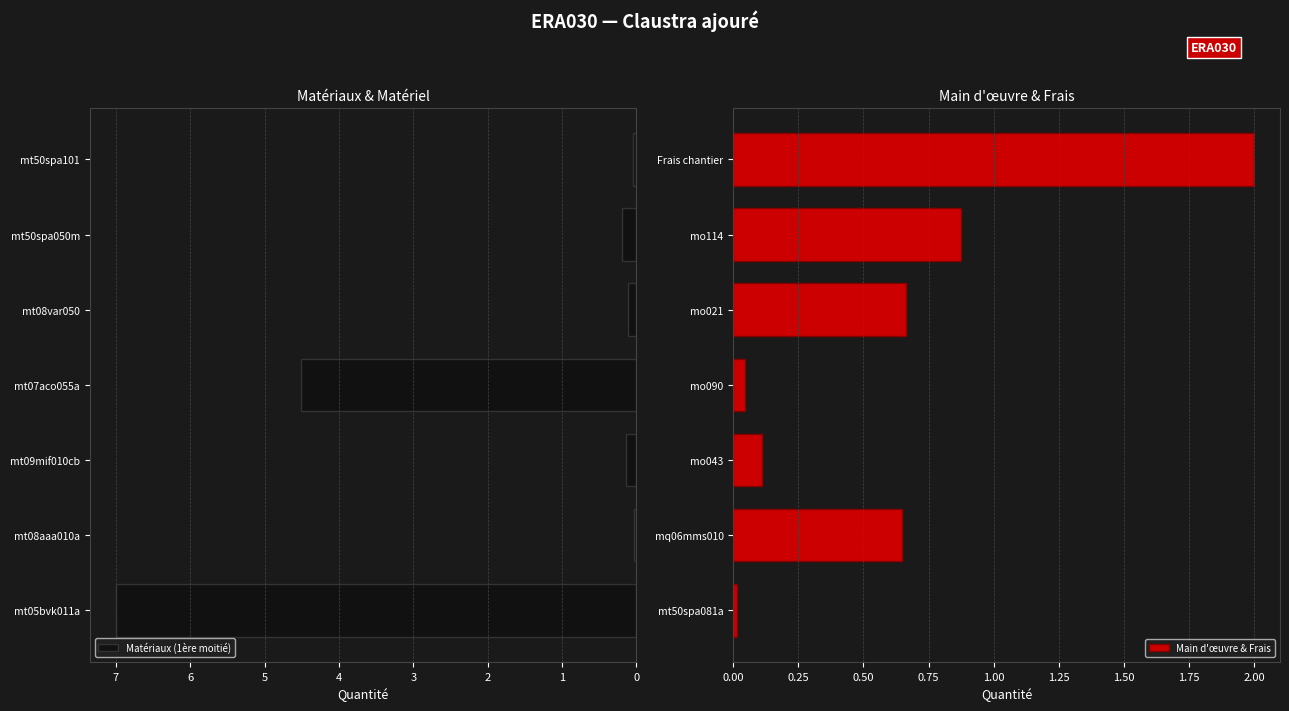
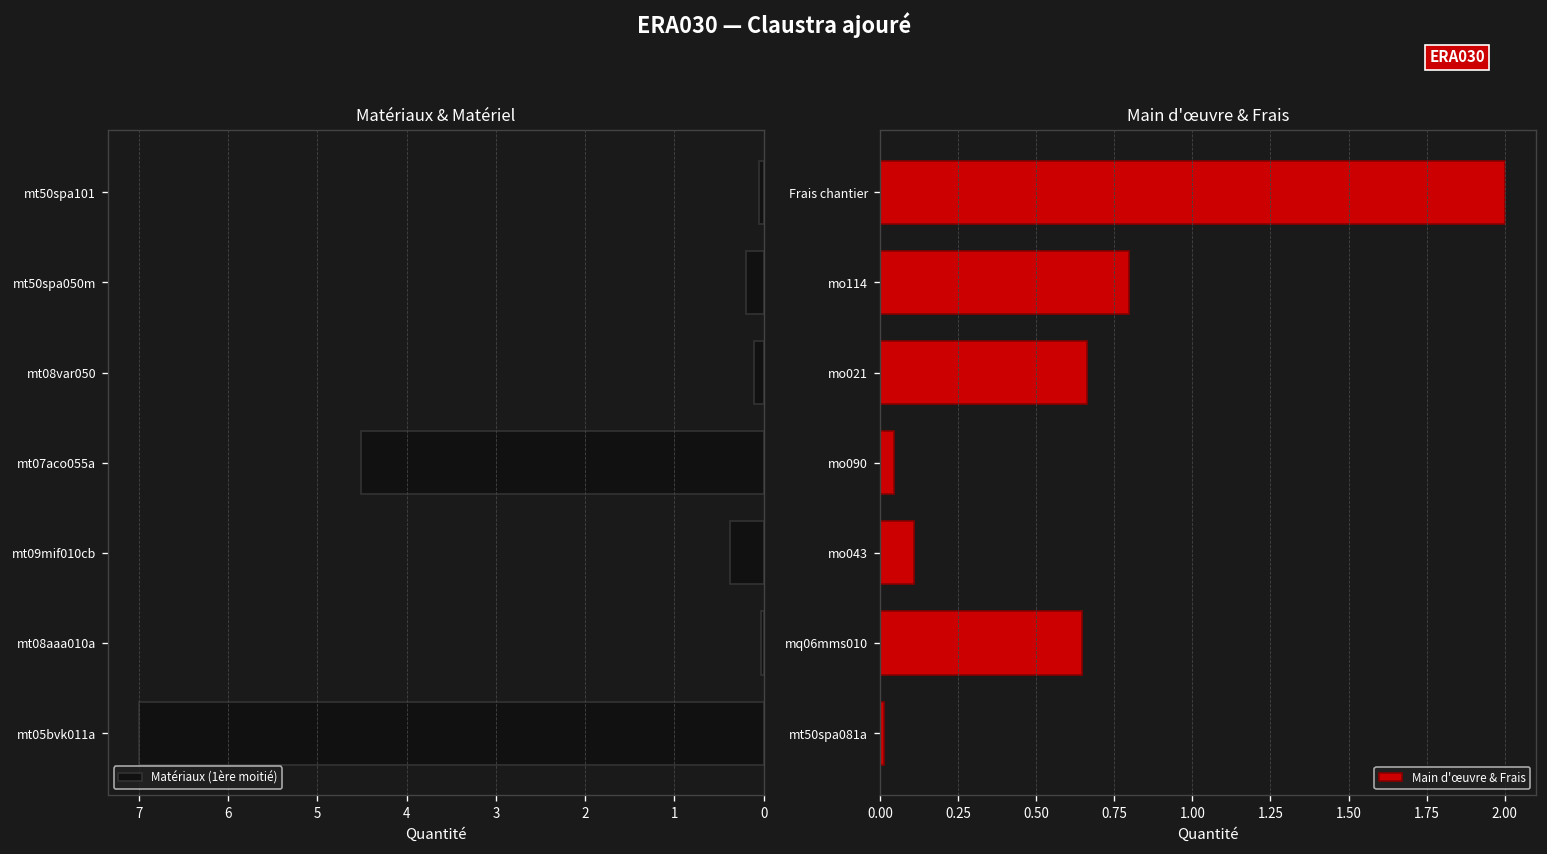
  {
    "Matériaux & Matériel": {
      "mt50spa101": 0.1,
      "mt50spa050m": 0.2,
      "mt08var050": 0.1,
      "mt07aco055a": 4.5,
-     "mt09mif010cb": 0.1,
+     "mt09mif010cb": 0.4,
      "mt05bvk011a": 7.0
    },
    "Main d'œuvre & Frais": {
      "Frais chantier": 2.00,
-     "mo114": 0.88,
+     "mo114": 0.80,
      "mo021": 0.66,
      "mo090": 0.05,
      "mo043": 0.11,
      "mq06mms010": 0.65,
      "mt50spa081a": 0.01
    }
  }
